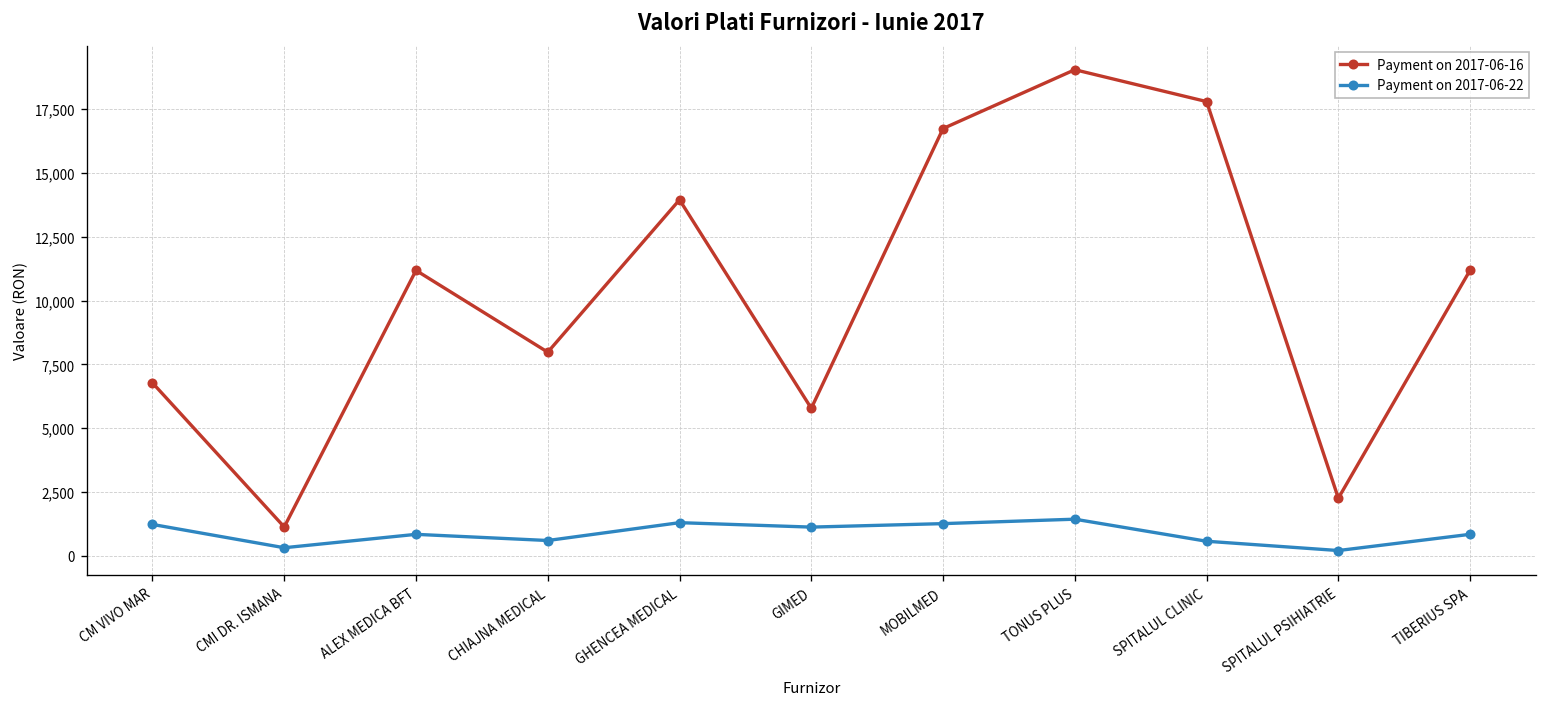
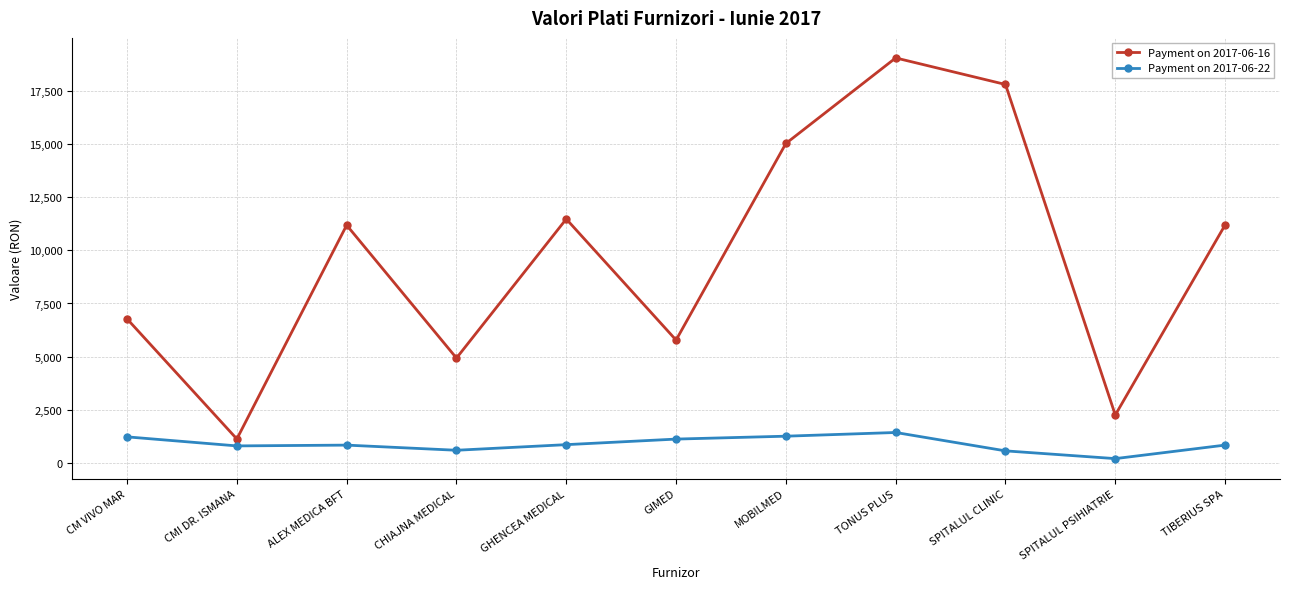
  {
    "Payment on 2017-06-16": {
      "CM VIVO MAR": "6,800",
      "CMI DR. ISMANA": "1,100",
      "ALEX MEDICA BFT": "11,200",
-     "CHIAJNA MEDICAL": "8,000",
-     "GHENCEA MEDICAL": "13,900",
+     "CHIAJNA MEDICAL": "4,900",
+     "GHENCEA MEDICAL": "11,500",
      "GIMED": "5,800",
-     "MOBILMED": "16,700",
+     "MOBILMED": "15,000",
      "TONUS PLUS": "19,000",
      "SPITALUL CLINIC": "17,800",
      "SPITALUL PSIHIATRIE": "2,300",
      "TIBERIUS SPA": "11,200"
    },
    "Payment on 2017-06-22": {
      "CM VIVO MAR": "1,200",
-     "CMI DR. ISMANA": "300",
+     "CMI DR. ISMANA": "800",
      "ALEX MEDICA BFT": "800",
      "CHIAJNA MEDICAL": "600",
-     "GHENCEA MEDICAL": "1,300",
+     "GHENCEA MEDICAL": "900",
      "GIMED": "1,100",
      "MOBILMED": "1,300",
      "TONUS PLUS": "1,400",
      "SPITALUL CLINIC": "600",
      "SPITALUL PSIHIATRIE": "200",
      "TIBERIUS SPA": "800"
    }
  }
